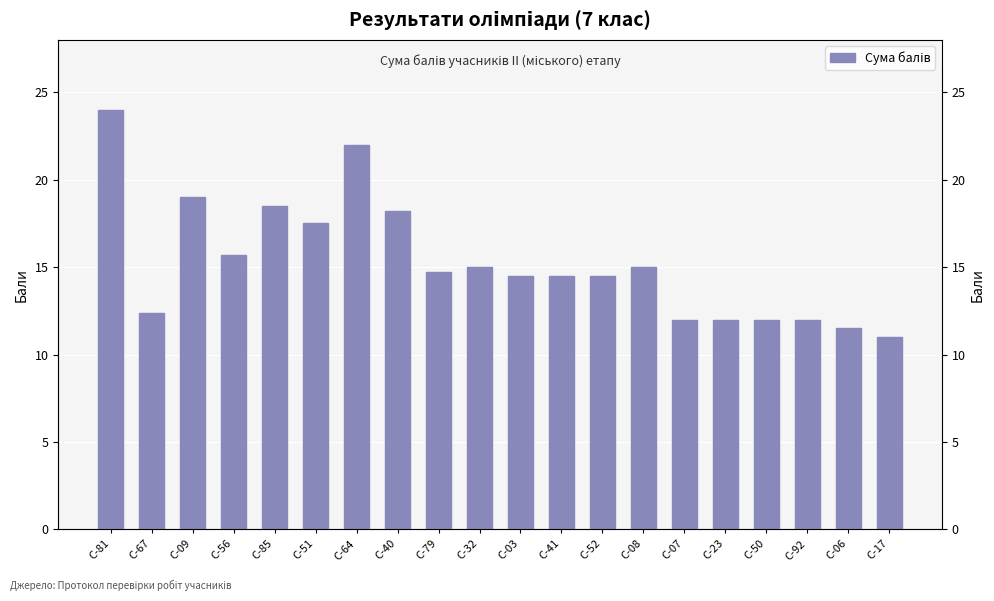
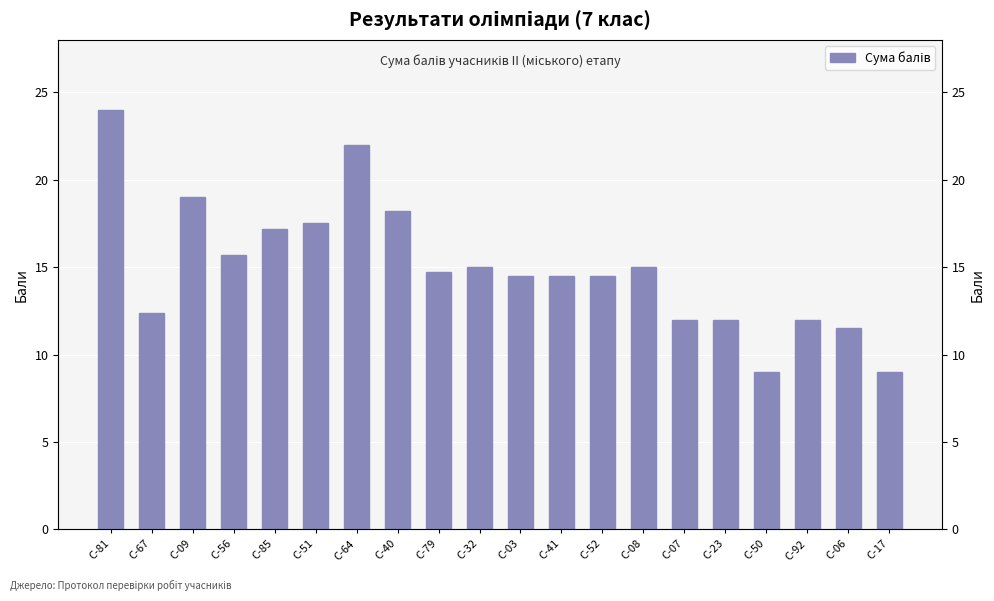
  {
    "С-81": 24.0,
    "С-67": 12.4,
    "С-09": 19.0,
    "С-56": 15.7,
-   "С-85": 18.5,
+   "С-85": 17.2,
    "С-51": 17.5,
    "С-64": 22.0,
    "С-40": 18.2,
    "С-79": 14.7,
    "С-32": 15.0,
    "С-03": 14.5,
    "С-41": 14.5,
    "С-52": 14.5,
    "С-08": 15.0,
    "С-07": 12.0,
    "С-23": 12.0,
-   "С-50": 12,
+   "С-50": 9,
    "С-92": 12.0,
    "С-06": 11.5,
-   "С-17": 11
+   "С-17": 9
  }
